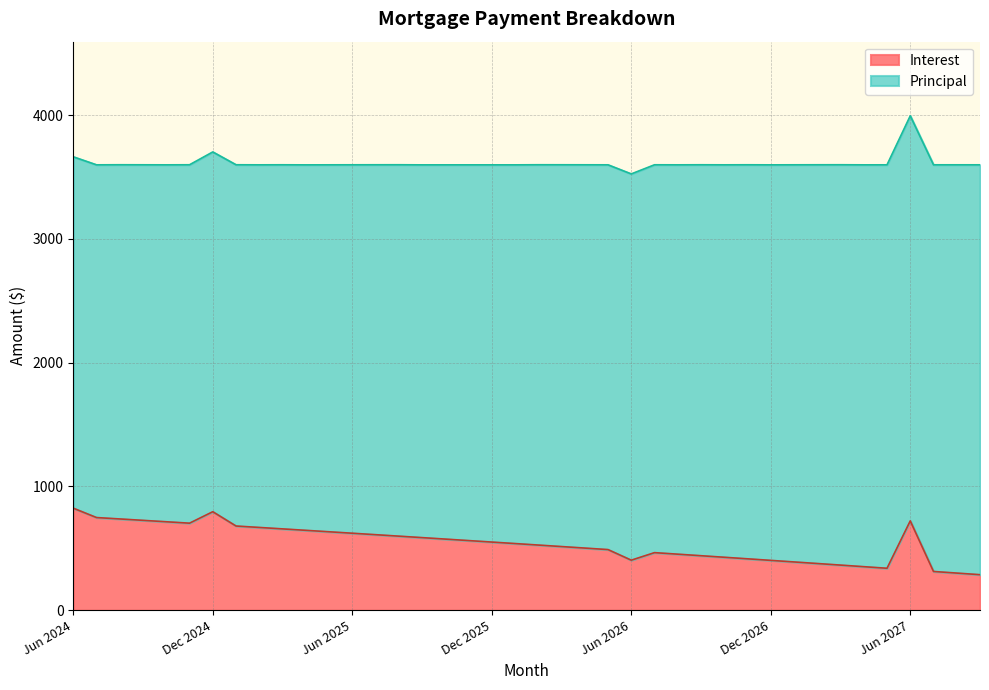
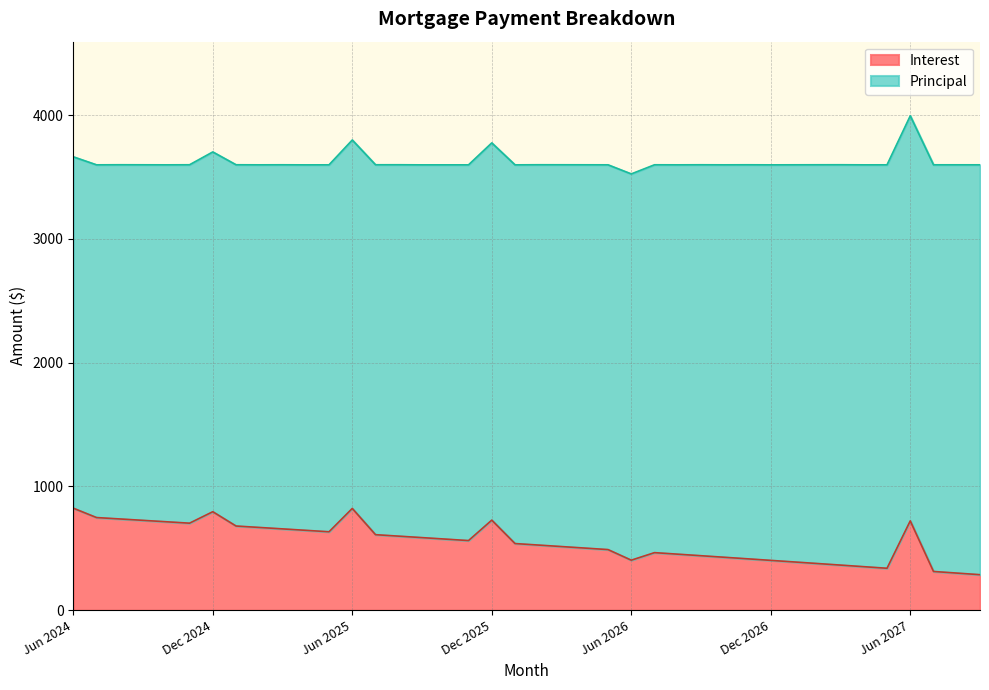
  {
    "Interest": {
      "Jun 2024": 820,
      "Dec 2024": 800,
-     "Jun 2025": 620,
-     "Dec 2025": 550,
+     "Jun 2025": 820,
+     "Dec 2025": 730,
      "Jun 2026": 400,
      "Dec 2026": 400,
      "Jun 2027": 720
    },
    "Principal": {
      "Jun 2024": 2840,
      "Dec 2024": 2910,
      "Jun 2025": 2980,
      "Dec 2025": 3050,
      "Jun 2026": 3120,
      "Dec 2026": 3200,
      "Jun 2027": 3270
    }
  }
